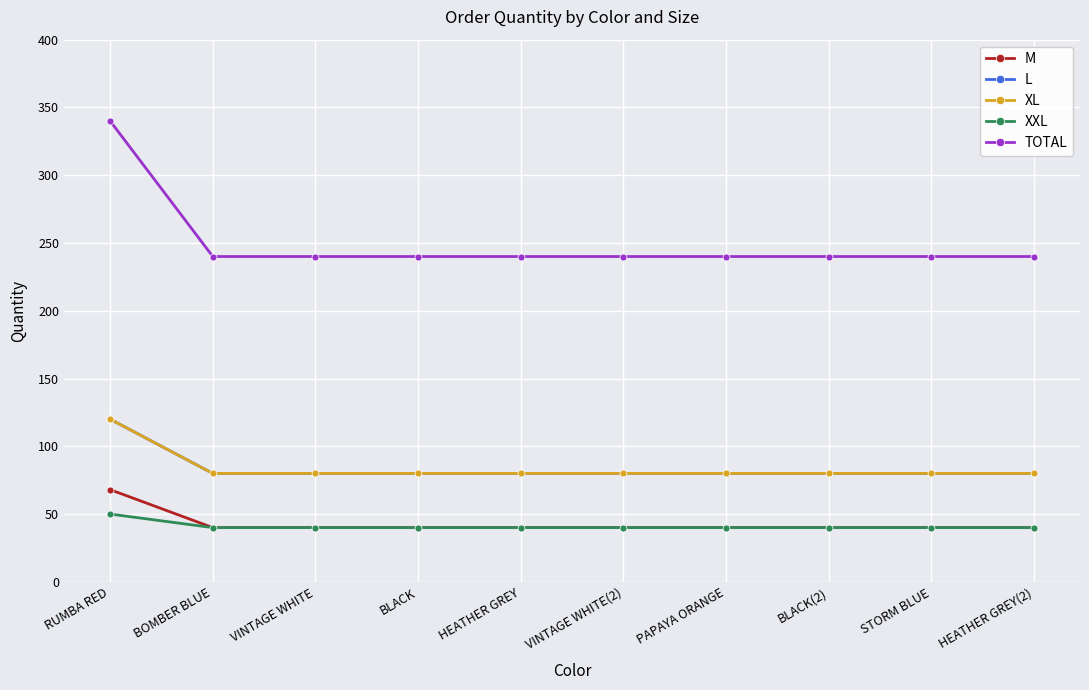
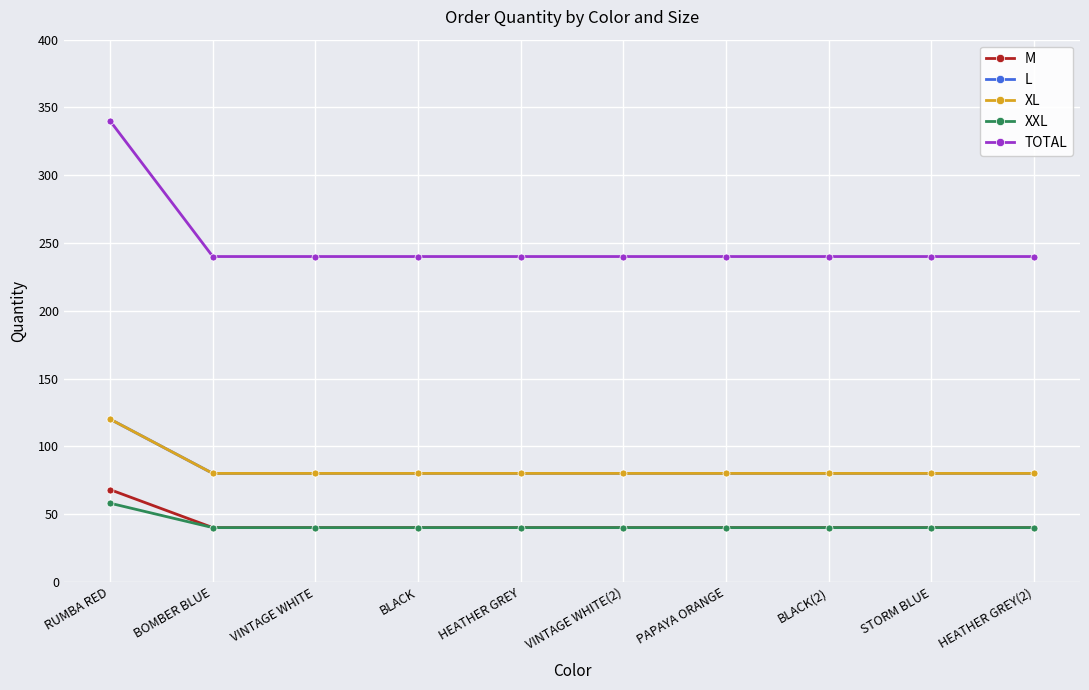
  {
    "M": {
      "RUMBA RED": 68
    },
    "XL": {
      "RUMBA RED": 120,
      "BOMBER BLUE": 80,
      "VINTAGE WHITE": 80,
      "BLACK": 80,
      "HEATHER GREY": 80,
      "VINTAGE WHITE(2)": 80,
      "PAPAYA ORANGE": 80,
      "BLACK(2)": 80,
      "STORM BLUE": 80,
      "HEATHER GREY(2)": 80
    },
    "XXL": {
-     "RUMBA RED": 50
+     "RUMBA RED": 58
    },
    "TOTAL": {
      "RUMBA RED": 340,
      "BOMBER BLUE": 240,
      "VINTAGE WHITE": 240,
      "BLACK": 240,
      "HEATHER GREY": 240,
      "VINTAGE WHITE(2)": 240,
      "PAPAYA ORANGE": 240,
      "BLACK(2)": 240,
      "STORM BLUE": 240,
      "HEATHER GREY(2)": 240
    }
  }
